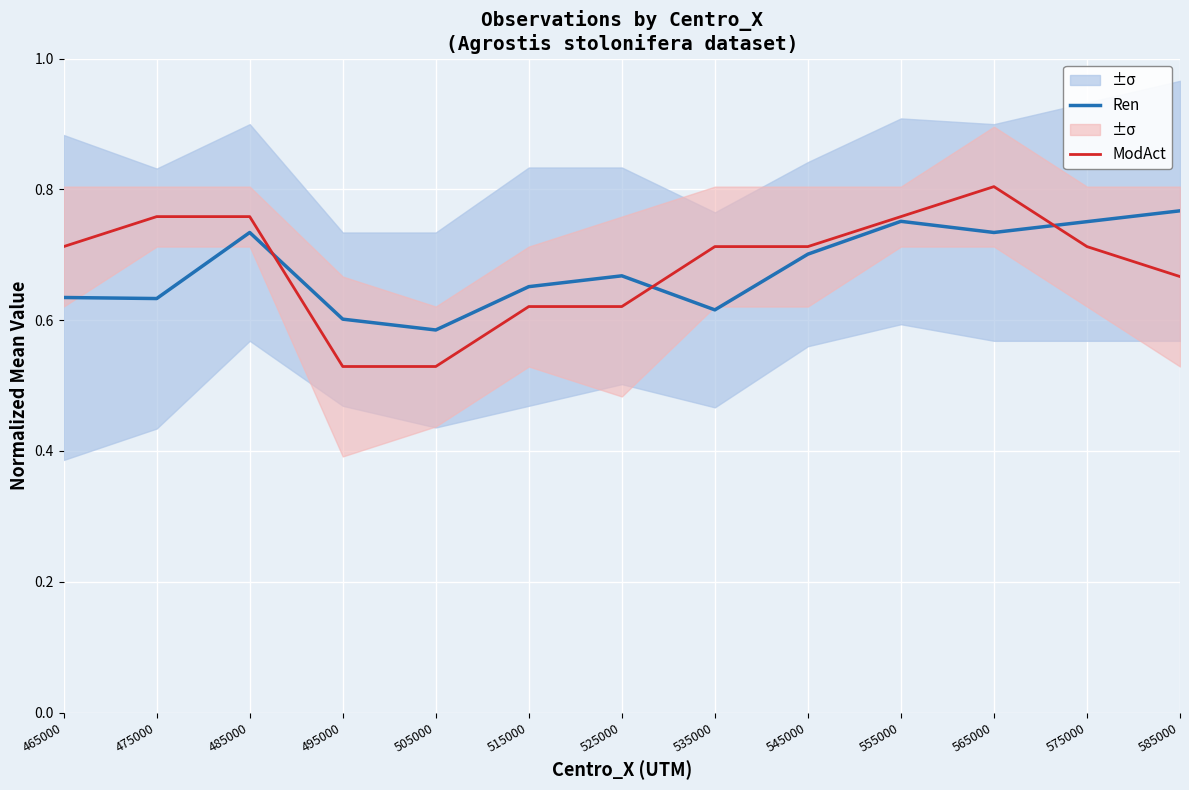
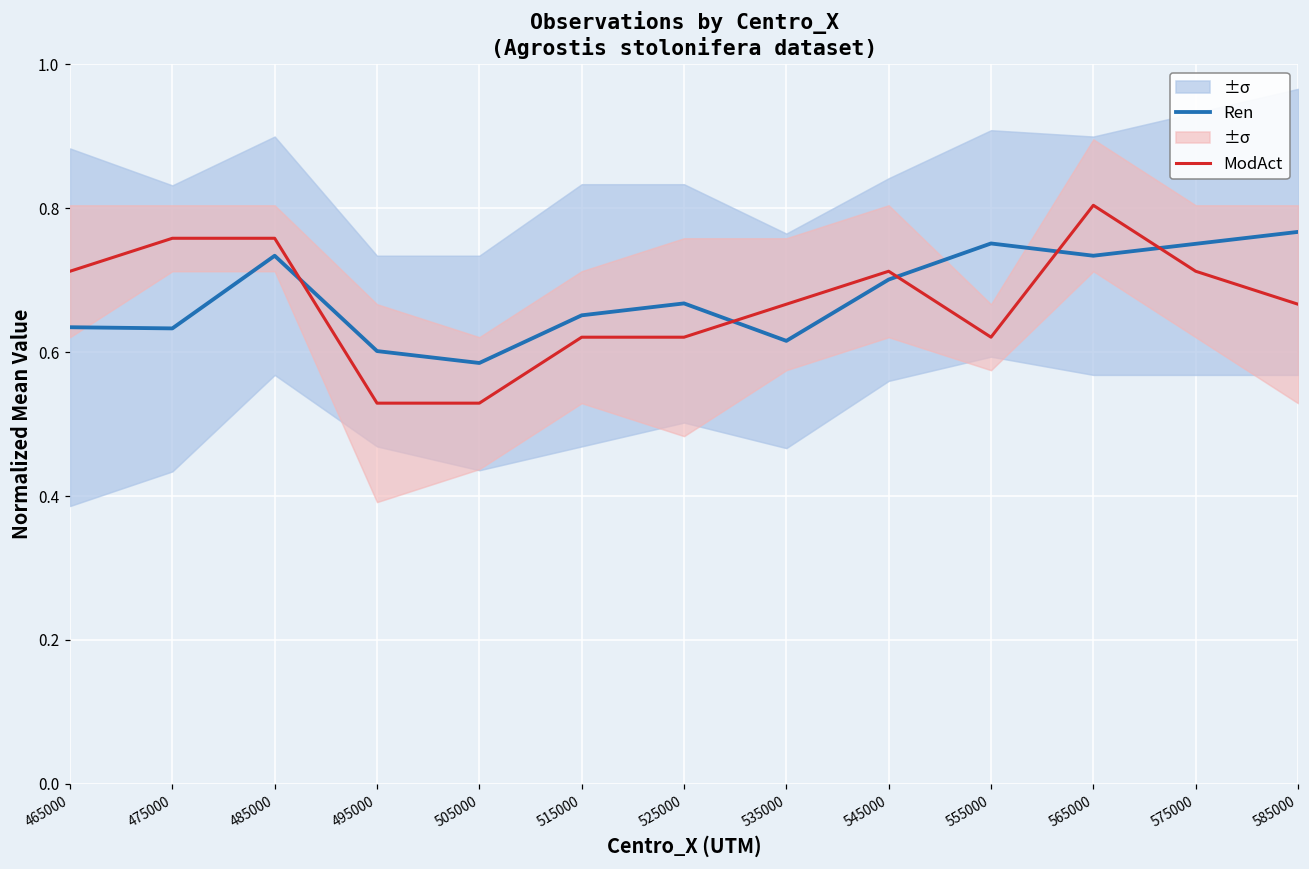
  {
    "Ren": {
      "465000": 0.63,
      "475000": 0.63,
      "485000": 0.73,
      "495000": 0.60,
      "505000": 0.59,
      "515000": 0.65,
      "525000": 0.67,
      "535000": 0.62,
      "545000": 0.70,
      "555000": 0.75,
      "565000": 0.73,
      "575000": 0.75,
      "585000": 0.77
    },
    "ModAct": {
      "465000": 0.71,
      "475000": 0.76,
      "485000": 0.76,
      "495000": 0.53,
      "505000": 0.53,
      "515000": 0.62,
      "525000": 0.62,
-     "535000": 0.71,
+     "535000": 0.67,
      "545000": 0.71,
-     "555000": 0.76,
+     "555000": 0.62,
      "565000": 0.80,
      "575000": 0.71,
      "585000": 0.67
    }
  }
